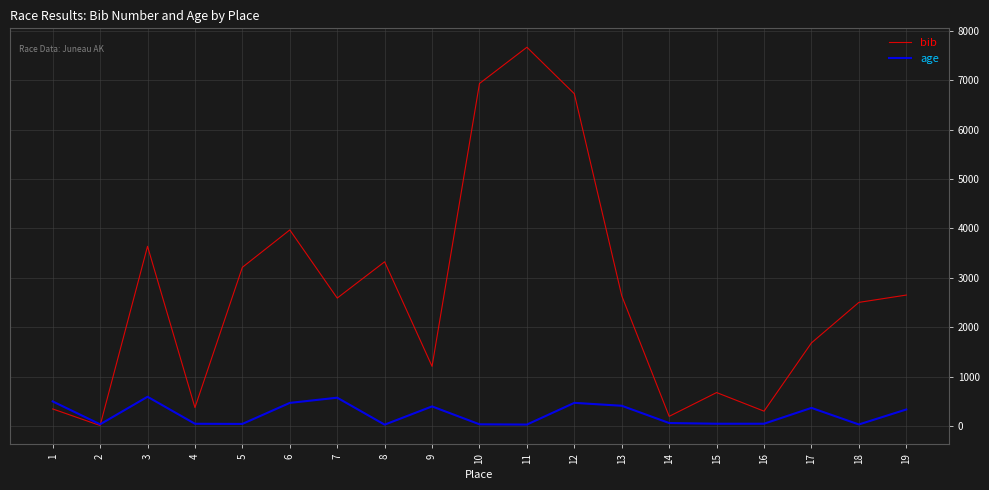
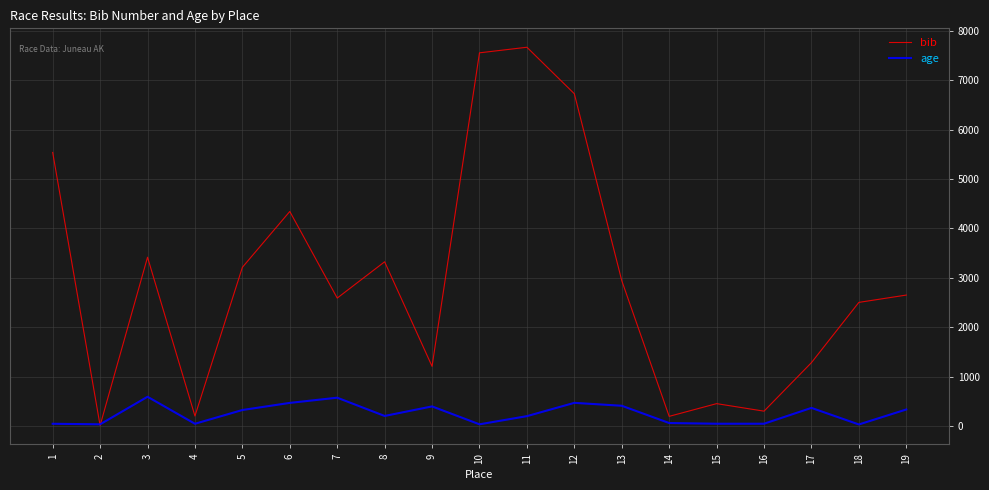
  {
    "bib": {
-     "1": 400,
-     "3": 3600,
-     "4": 400,
+     "1": 5500,
+     "3": 3400,
+     "4": 200,
      "5": 3200,
-     "6": 4000,
+     "6": 4300,
      "7": 2600,
      "8": 3300,
      "9": 1200,
-     "10": 6900,
+     "10": 7600,
      "11": 7700,
      "12": 6700,
-     "13": 2600,
+     "13": 2900,
      "14": 200,
-     "15": 700,
+     "15": 500,
      "16": 300,
-     "17": 1700,
+     "17": 1300,
      "18": 2500,
      "19": 2700
    },
    "age": {
-     "1": 500,
+     "1": 100,
      "3": 600,
      "4": 100,
-     "5": 0,
+     "5": 300,
      "6": 500,
      "7": 600,
-     "8": 0,
+     "8": 200,
      "9": 400,
      "10": 0,
-     "11": 0,
+     "11": 200,
      "12": 500,
      "13": 400,
      "14": 100,
      "15": 100,
      "16": 100,
      "17": 400,
      "18": 0,
      "19": 300
    }
  }
